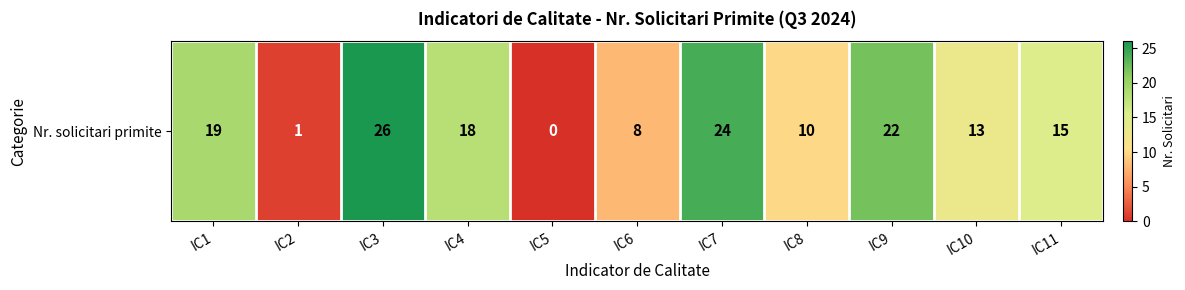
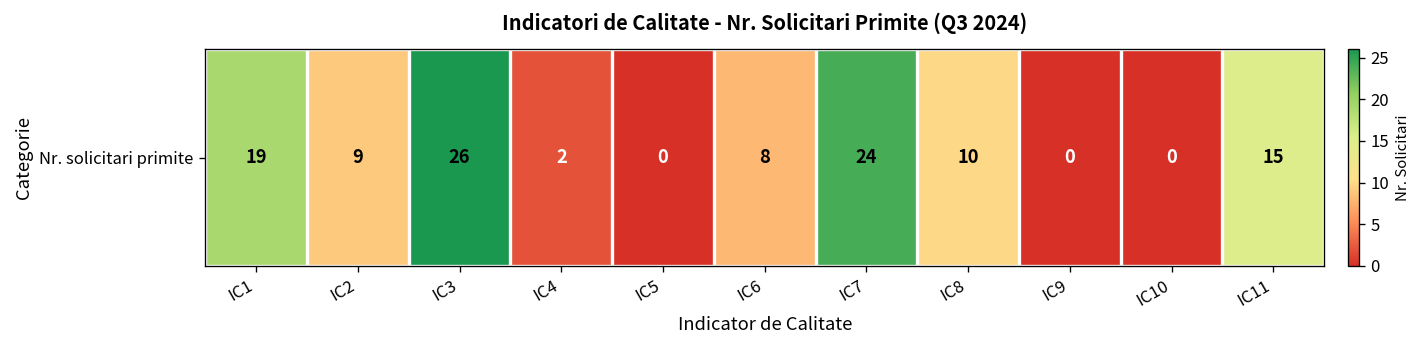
  {
    "Nr. solicitari primite": {
      "IC1": 19,
-     "IC2": 1,
+     "IC2": 9,
      "IC3": 26,
-     "IC4": 18,
+     "IC4": 2,
      "IC5": 0,
      "IC6": 8,
      "IC7": 24,
      "IC8": 10,
-     "IC9": 22,
-     "IC10": 13,
+     "IC9": 0,
+     "IC10": 0,
      "IC11": 15
    }
  }
